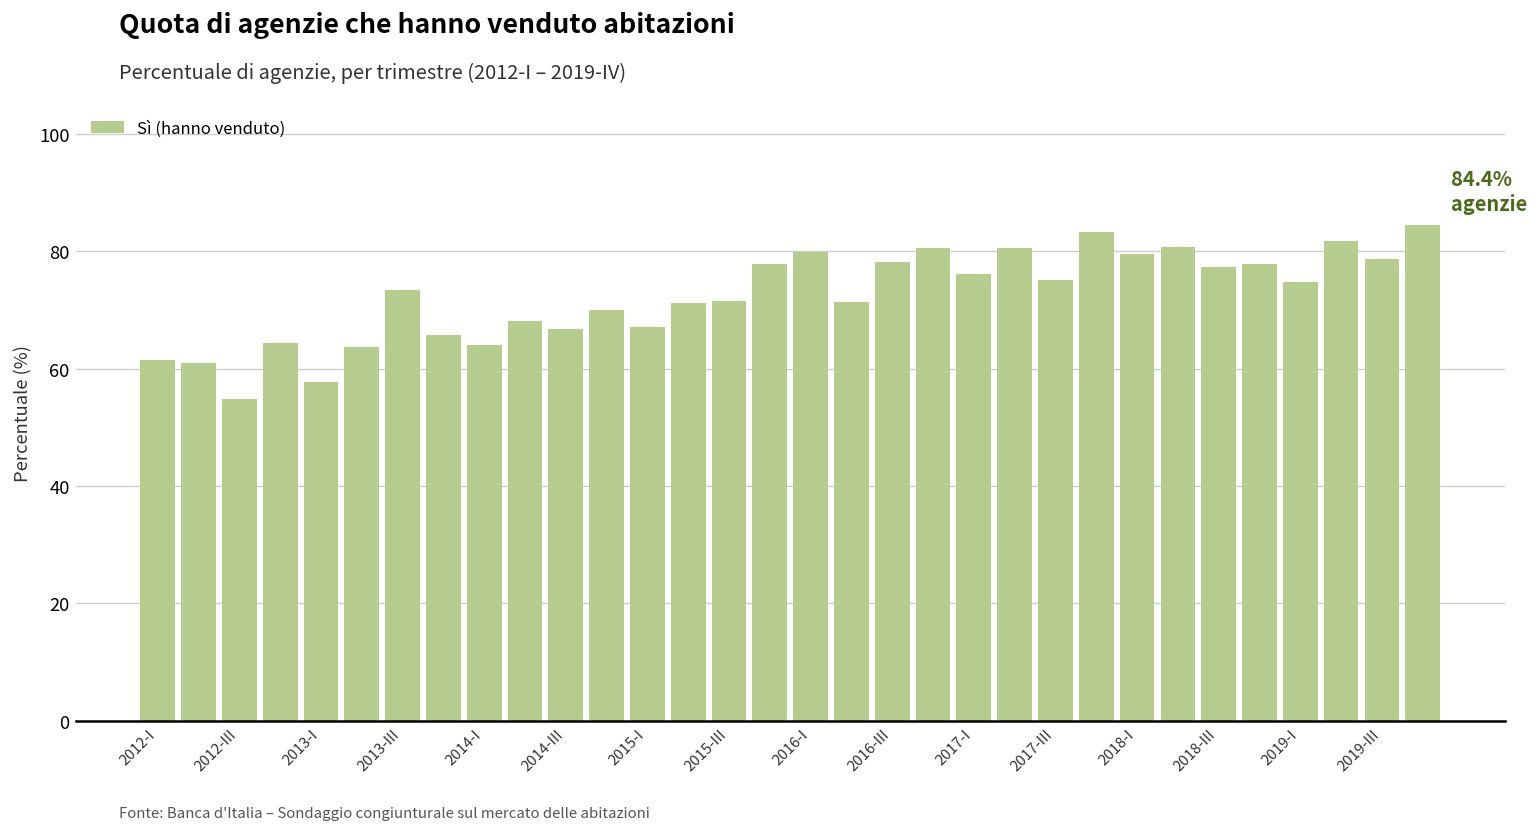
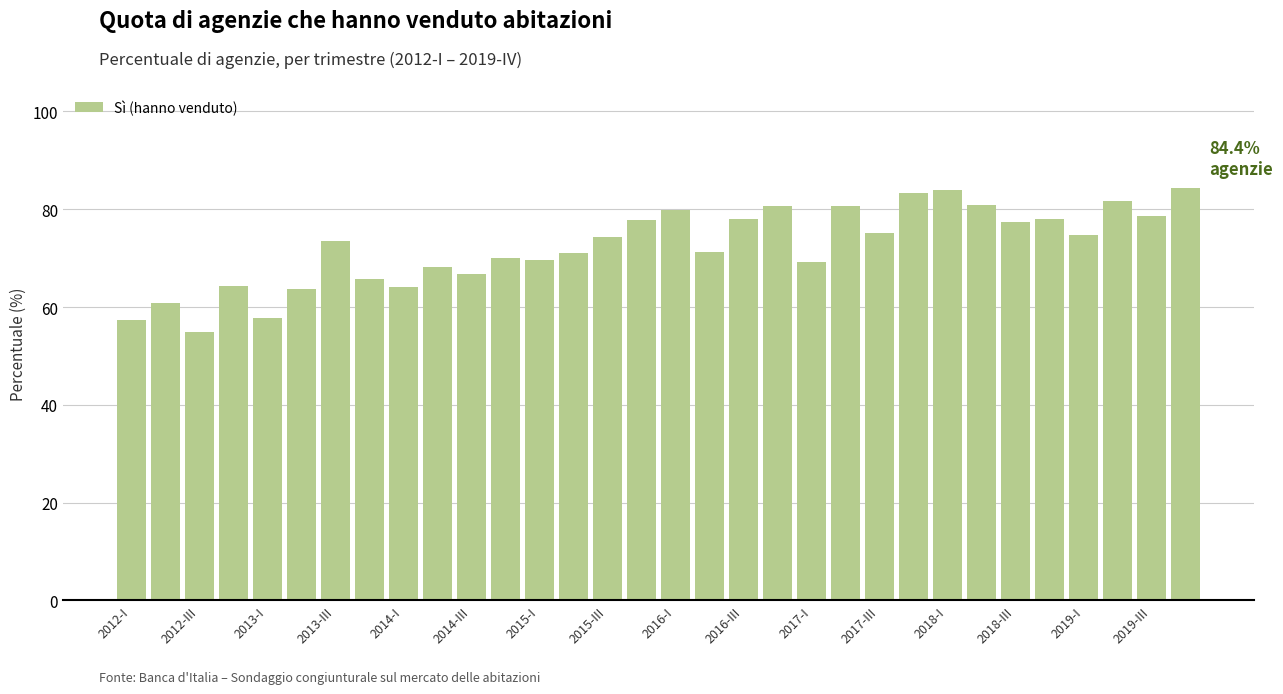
  {
-   "2012-I": 62,
+   "2012-I": 57,
    "2012-III": 55,
    "2013-I": 58,
    "2013-III": 73,
    "2014-I": 64,
    "2014-III": 67,
-   "2015-I": 67,
-   "2015-III": 72,
+   "2015-I": 70,
+   "2015-III": 74,
    "2016-I": 80,
    "2016-III": 78,
-   "2017-I": 76,
+   "2017-I": 69,
    "2017-III": 75,
-   "2018-I": 80,
+   "2018-I": 84,
    "2018-III": 77,
    "2019-I": 75,
    "2019-III": 79
  }
